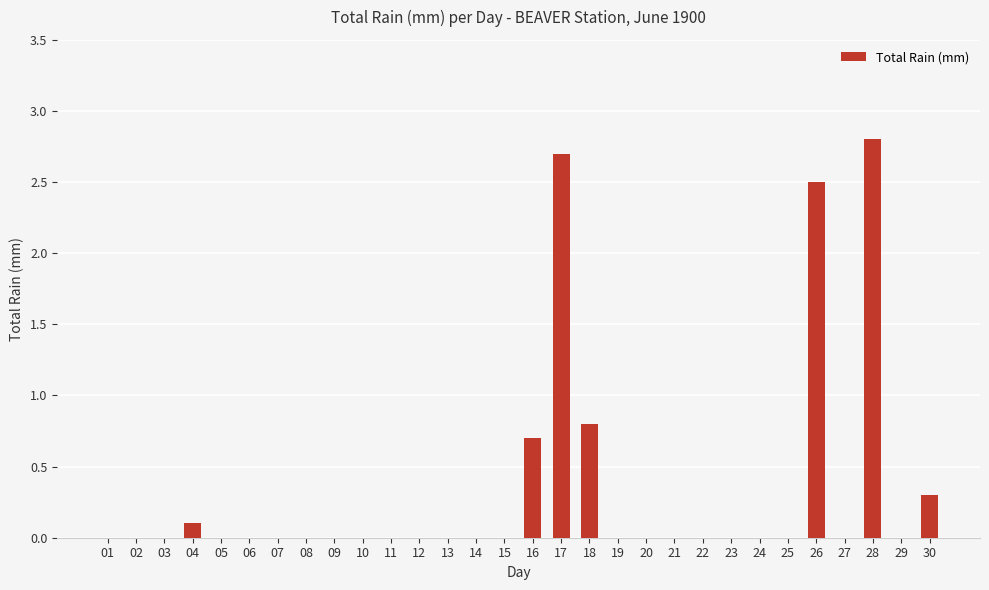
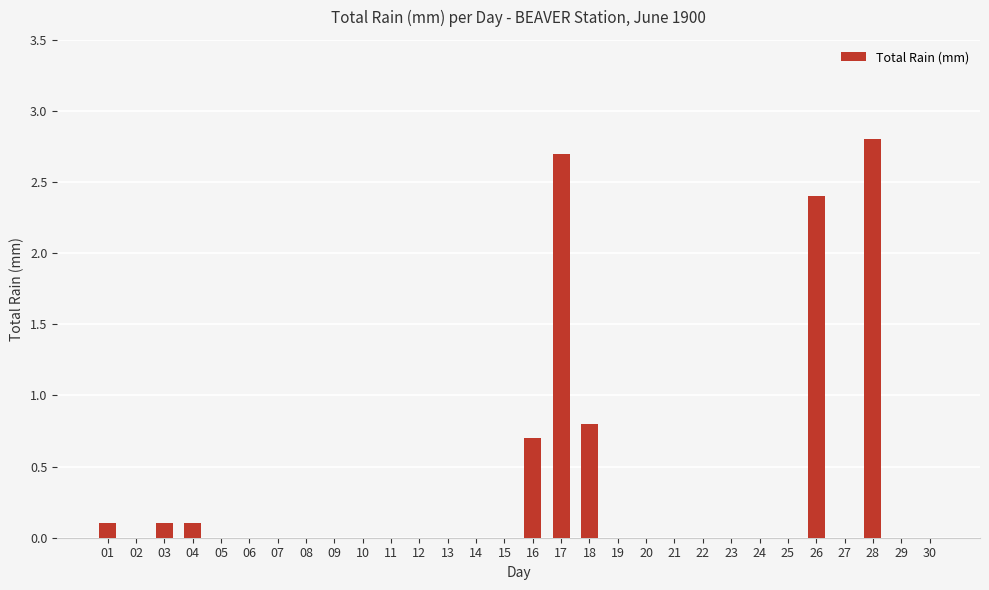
  {
-   "01": 0.0,
+   "01": 0.1,
    "02": 0.0,
-   "03": 0.0,
+   "03": 0.1,
    "04": 0.1,
    "05": 0.0,
    "06": 0.0,
    "07": 0.0,
    "08": 0.0,
    "09": 0.0,
    "10": 0.0,
    "11": 0.0,
    "12": 0.0,
    "13": 0.0,
    "14": 0.0,
    "15": 0.0,
    "16": 0.7,
    "17": 2.7,
    "18": 0.8,
    "19": 0.0,
    "20": 0.0,
    "21": 0.0,
    "22": 0.0,
    "23": 0.0,
    "24": 0.0,
    "25": 0.0,
-   "26": 2.5,
+   "26": 2.4,
    "27": 0.0,
    "28": 2.8,
    "29": 0.0,
-   "30": 0.3
+   "30": 0.0
  }
